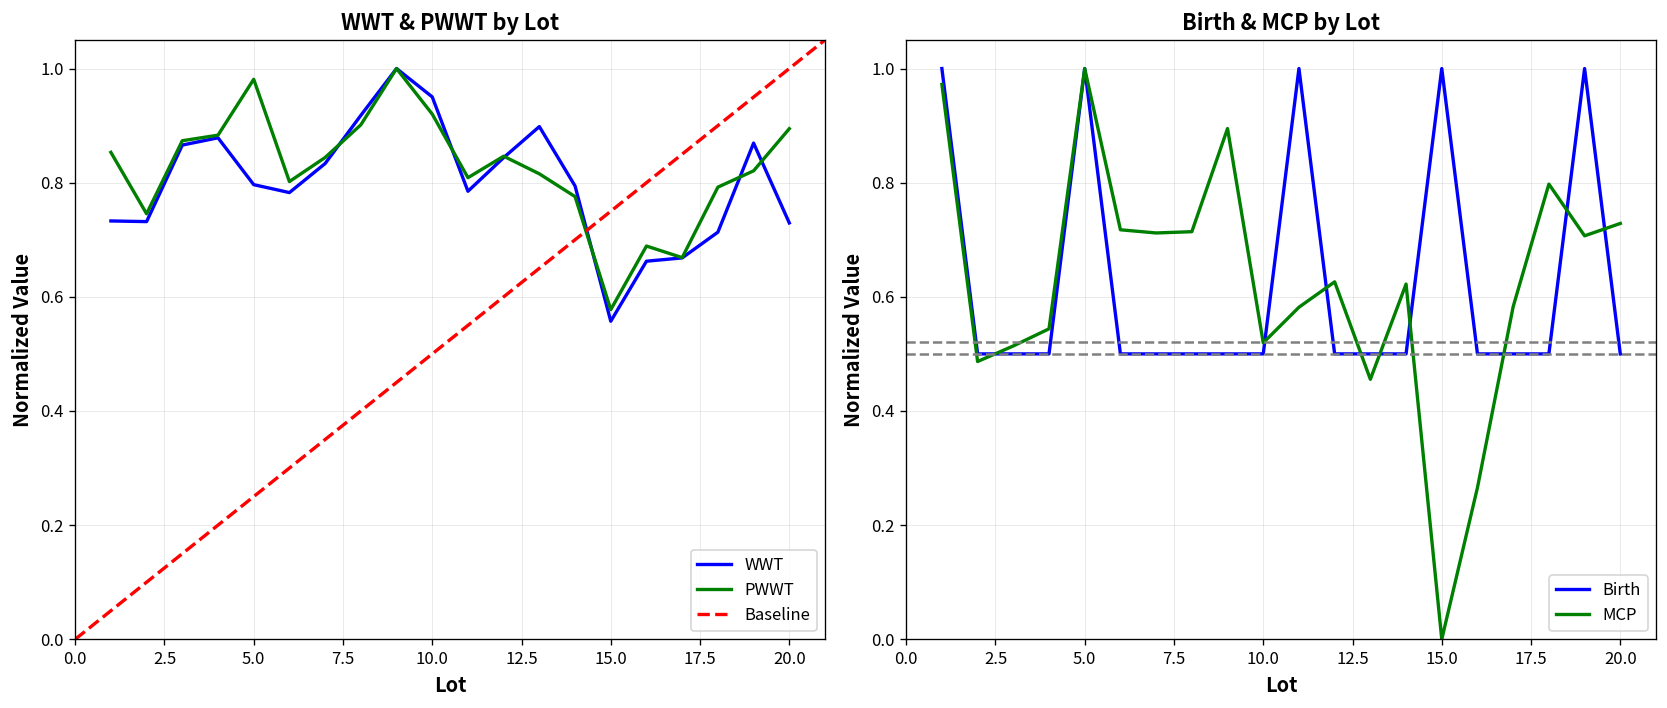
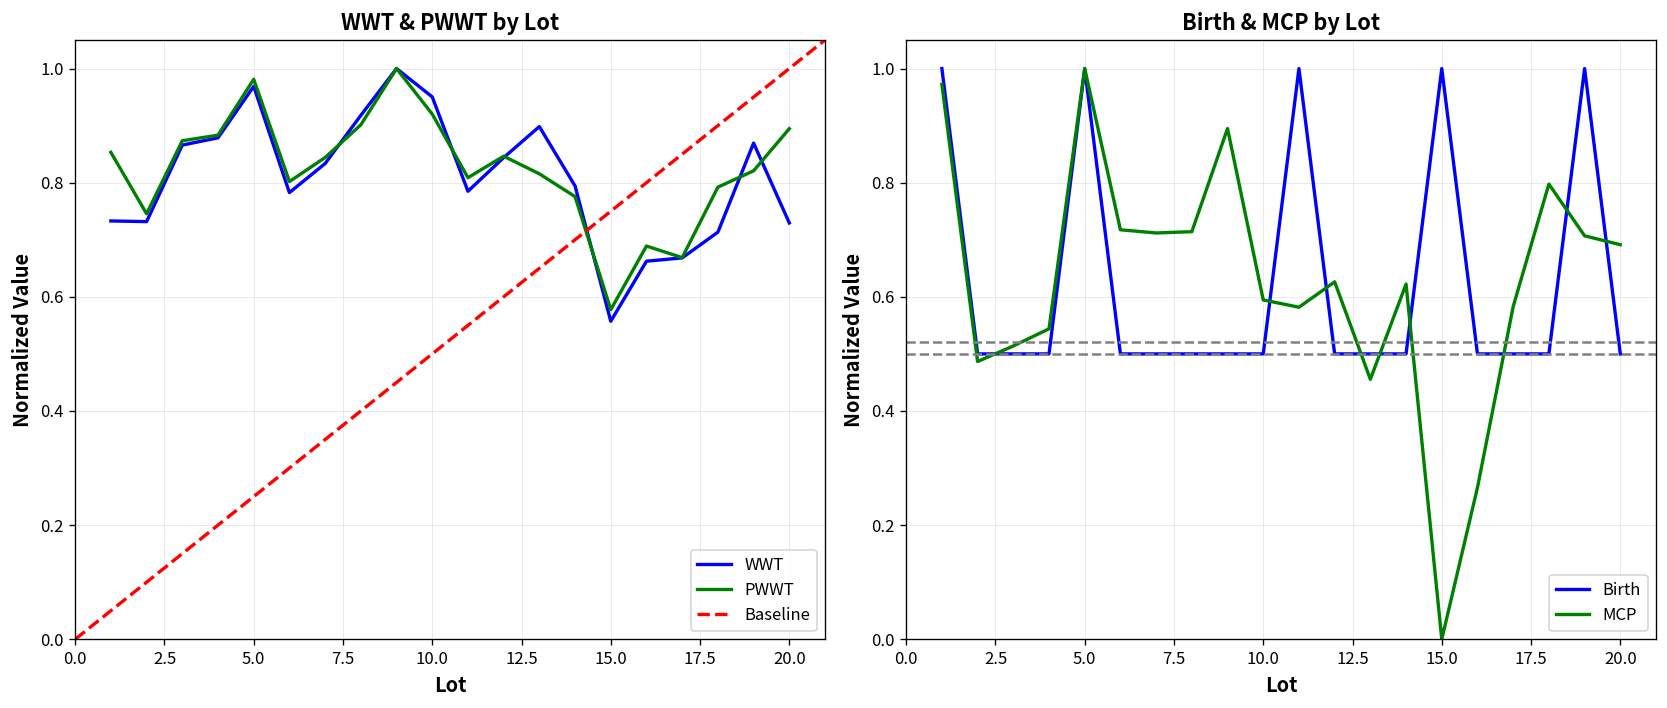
  {
    "WWT & PWWT by Lot": {
      "WWT": {
-       "5.0": 0.80,
+       "5.0": 0.97,
        "10.0": 0.95,
        "15.0": 0.56,
        "20.0": 0.73
      },
      "PWWT": {
        "5.0": 0.98,
        "10.0": 0.92,
        "15.0": 0.58,
        "20.0": 0.89
      }
    },
    "Birth & MCP by Lot": {
      "Birth": {
        "10.0": 0.50,
        "15.0": 1.00,
        "20.0": 0.50
      },
      "MCP": {
-       "10.0": 0.52,
+       "10.0": 0.59,
        "15.0": 0.00,
-       "20.0": 0.73
+       "20.0": 0.69
      }
    }
  }
